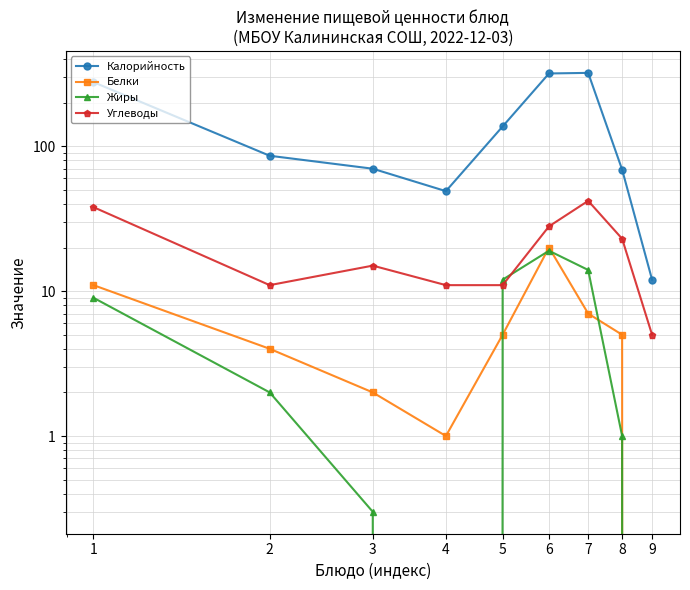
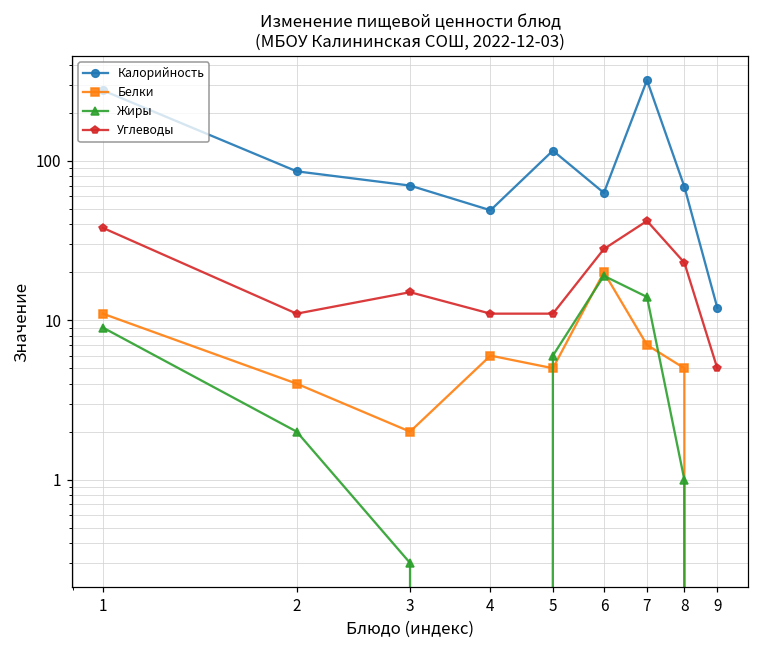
  {
    "Калорийность": {
      "2": 90,
      "3": 70,
      "4": 49,
-     "5": 140,
-     "6": 320,
+     "5": 120,
+     "6": 60,
      "7": 320,
      "8": 70,
      "9": 12
    },
    "Белки": {
      "1": 11,
      "2": 4,
      "3": 2,
-     "4": 1,
+     "4": 6,
      "5": 5,
      "6": 20,
      "7": 7,
      "8": 5
    },
    "Жиры": {
      "1": 9,
      "2": 2,
      "3": 0.30,
-     "5": 12,
+     "5": 6,
      "6": 19,
      "7": 14,
      "8": 1
    },
    "Углеводы": {
      "1": 38,
      "2": 11,
      "3": 15,
      "4": 11,
      "5": 11,
      "6": 28,
      "7": 42,
      "8": 23,
      "9": 5
    }
  }
